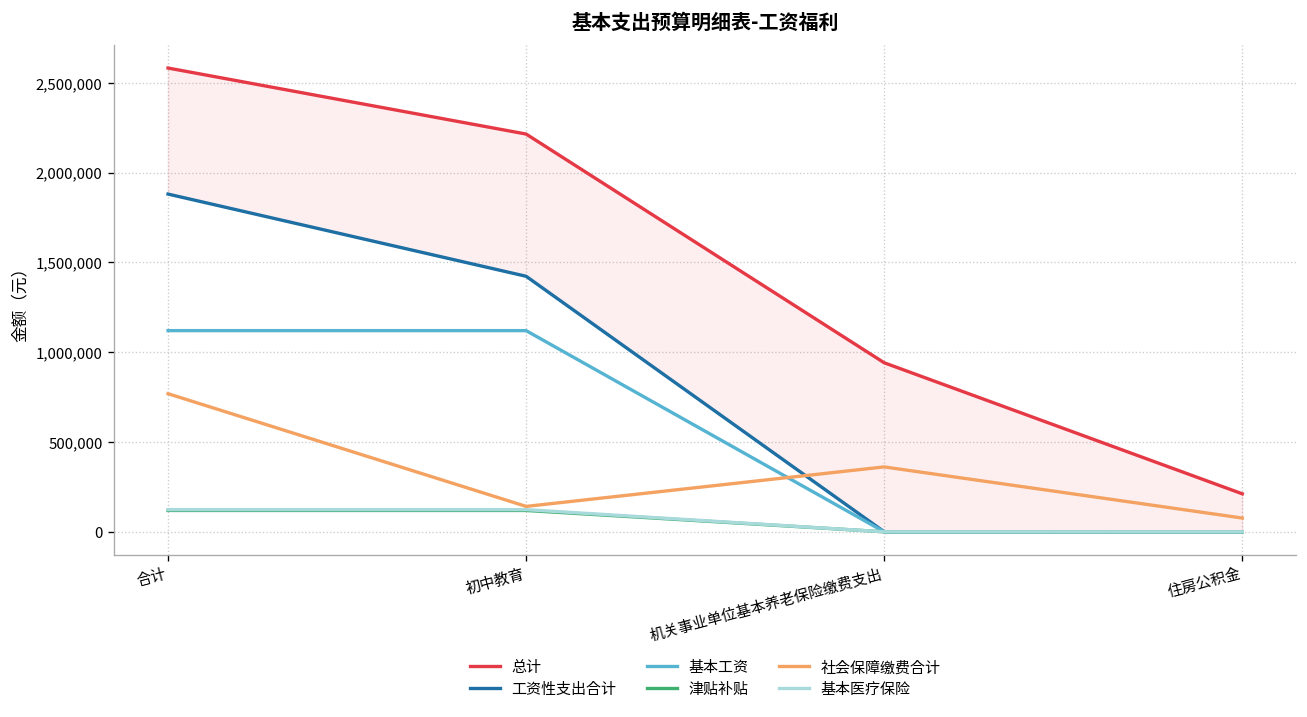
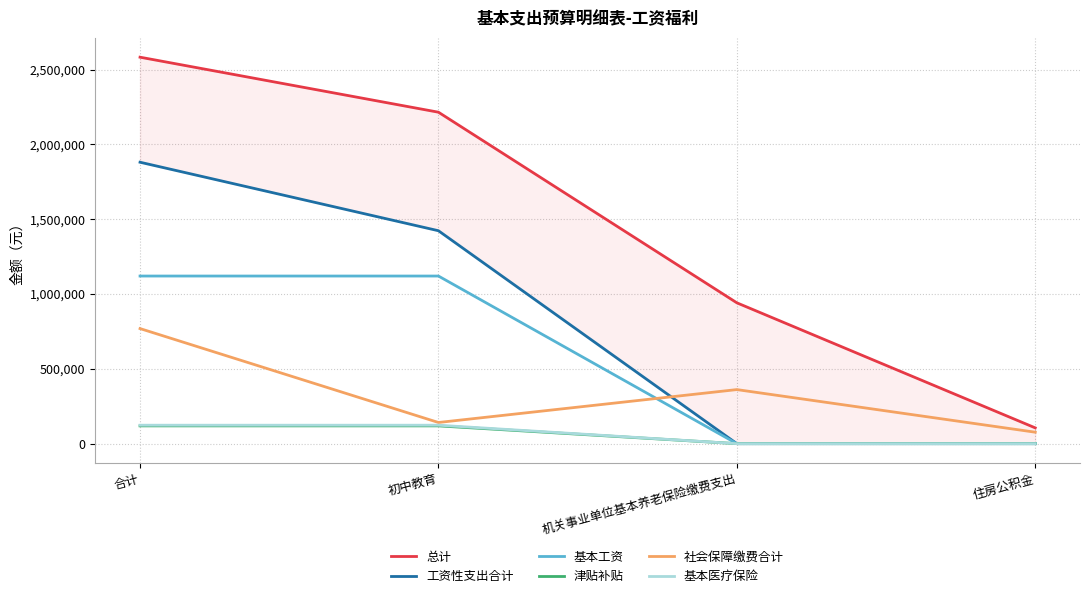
  {
    "总计": {
      "合计": "2,580,000",
      "初中教育": "2,210,000",
      "机关事业单位基本养老保险缴费支出": "940,000",
-     "住房公积金": "210,000"
+     "住房公积金": "110,000"
    },
    "工资性支出合计": {
      "合计": "1,880,000",
      "初中教育": "1,420,000"
    },
    "基本工资": {
      "合计": "1,120,000",
      "初中教育": "1,120,000"
    },
    "社会保障缴费合计": {
      "合计": "770,000",
      "初中教育": "140,000",
      "机关事业单位基本养老保险缴费支出": "360,000",
      "住房公积金": "80,000"
    }
  }
